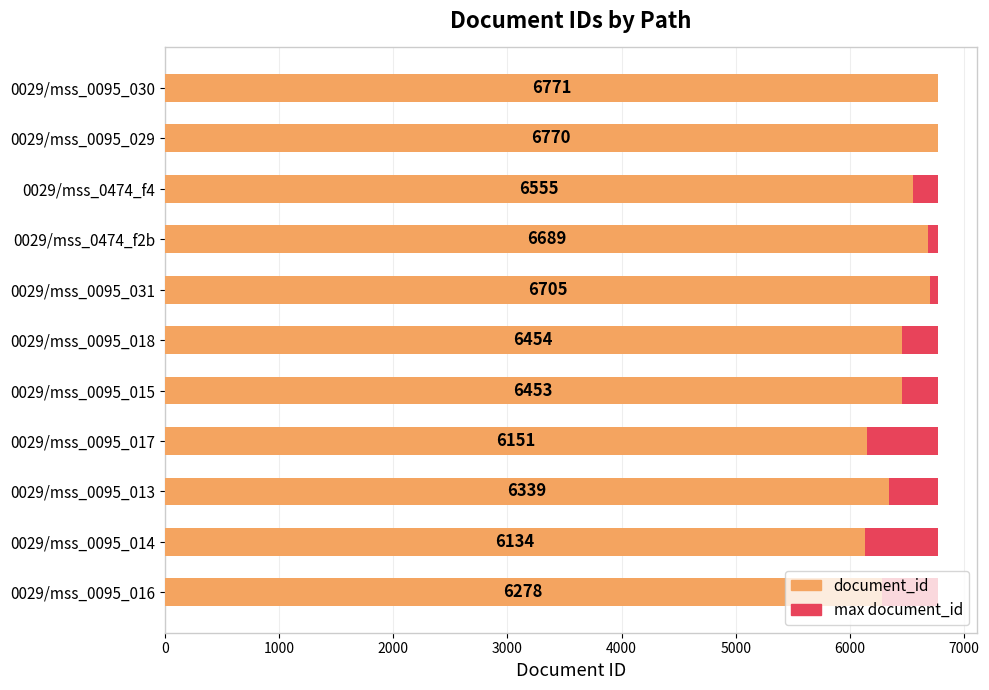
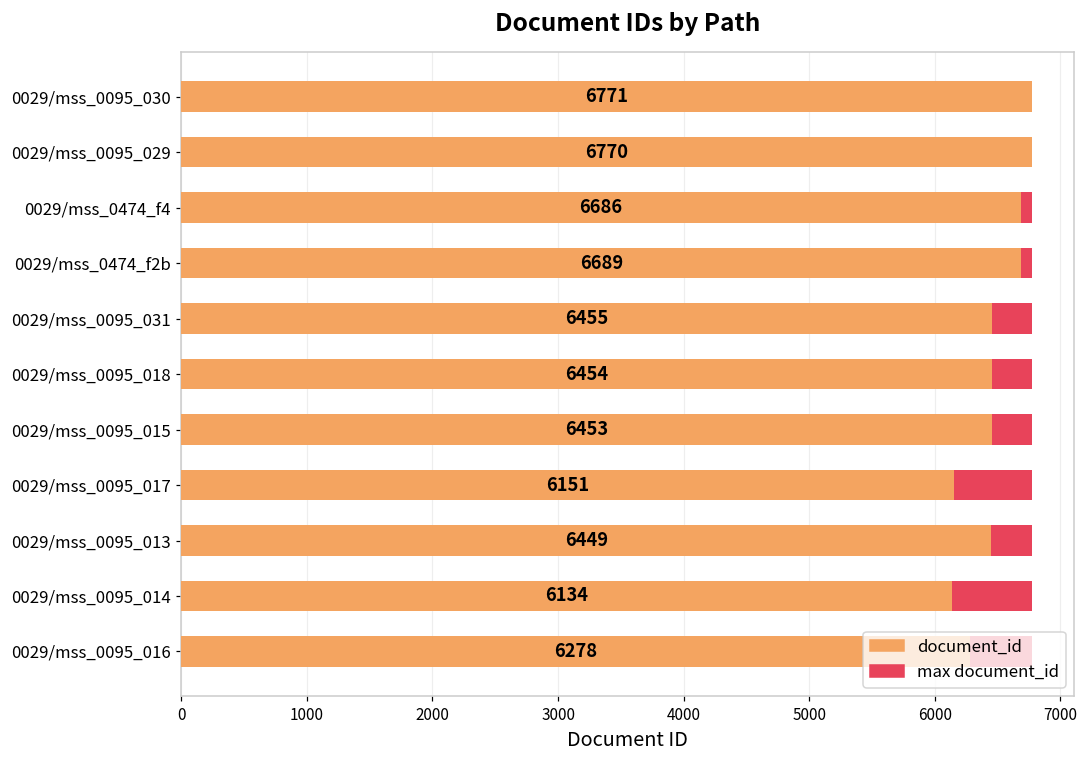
  {
    "document_id": {
      "0029/mss_0095_030": 6771,
      "0029/mss_0095_029": 6770,
-     "0029/mss_0474_f4": 6555,
-     "0029/mss_0095_031": 6705,
-     "0029/mss_0095_013": 6339
+     "0029/mss_0474_f4": 6686,
+     "0029/mss_0095_031": 6455,
+     "0029/mss_0095_013": 6449
    }
  }
